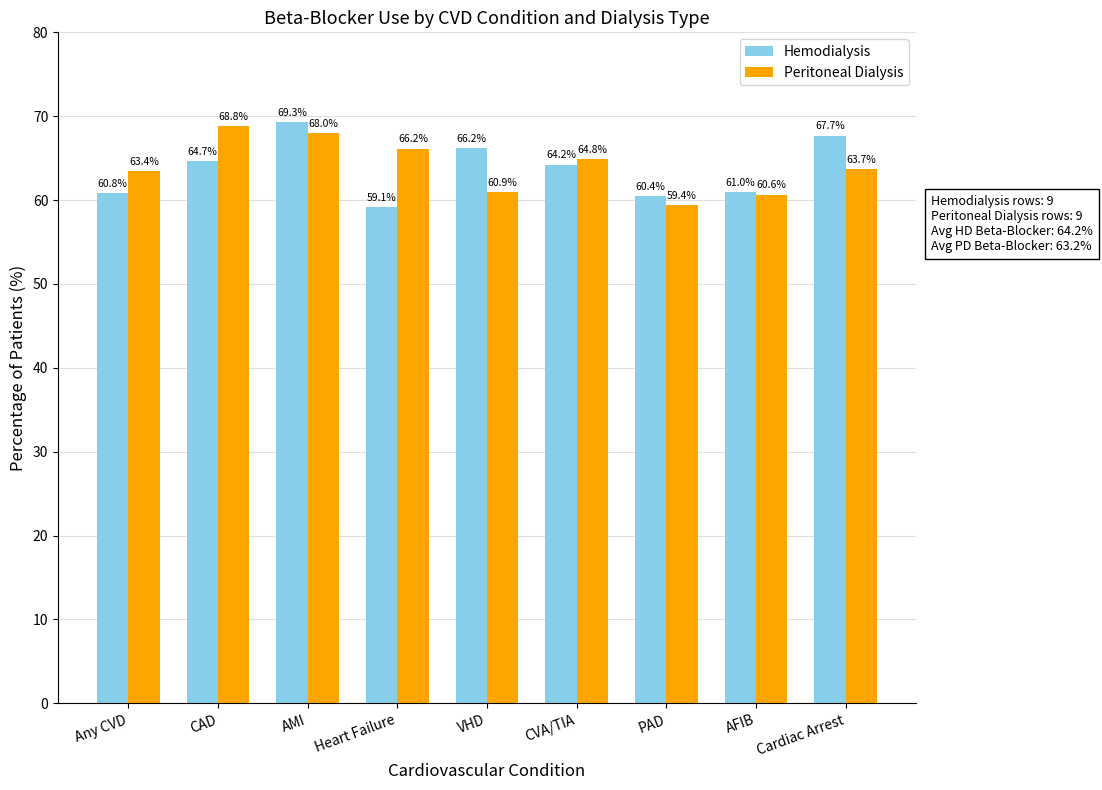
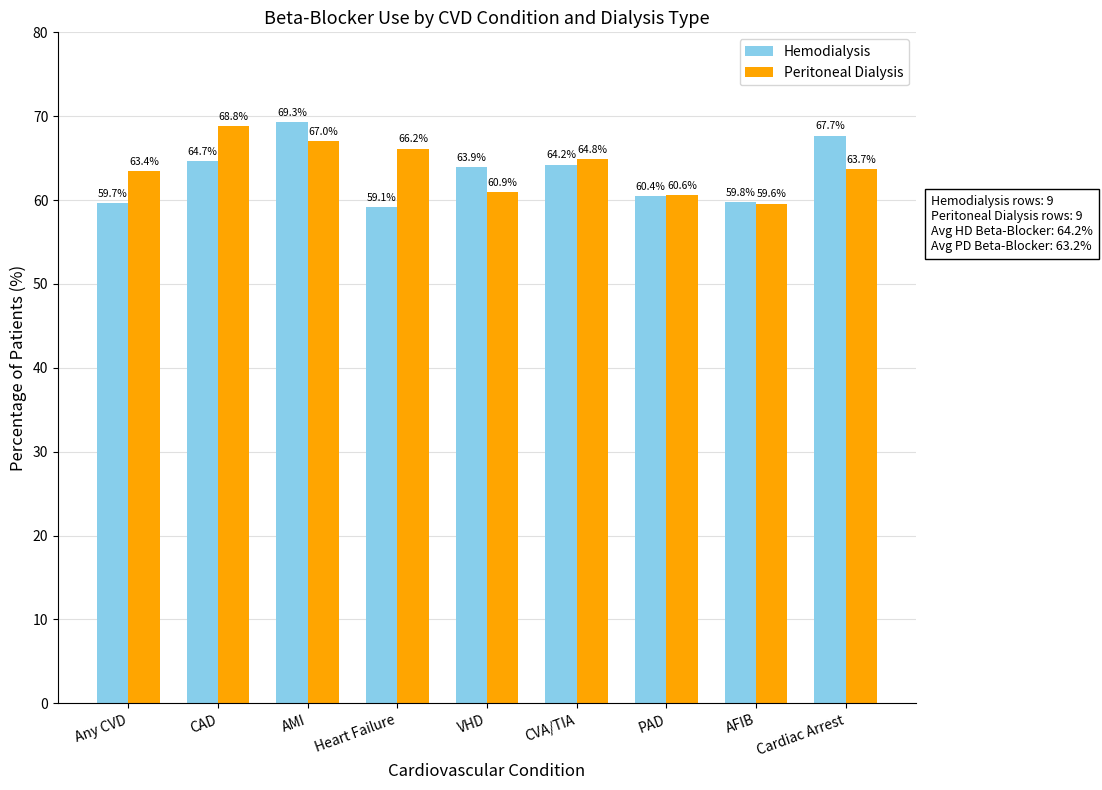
  {
    "Hemodialysis": {
-     "Any CVD": "60.8%",
+     "Any CVD": "59.7%",
      "CAD": "64.7%",
      "AMI": "69.3%",
      "Heart Failure": "59.1%",
-     "VHD": "66.2%",
+     "VHD": "63.9%",
      "CVA/TIA": "64.2%",
      "PAD": "60.4%",
-     "AFIB": "61.0%",
+     "AFIB": "59.8%",
      "Cardiac Arrest": "67.7%"
    },
    "Peritoneal Dialysis": {
      "Any CVD": "63.4%",
      "CAD": "68.8%",
-     "AMI": "68.0%",
+     "AMI": "67.0%",
      "Heart Failure": "66.2%",
      "VHD": "60.9%",
      "CVA/TIA": "64.8%",
-     "PAD": "59.4%",
-     "AFIB": "60.6%",
+     "PAD": "60.6%",
+     "AFIB": "59.6%",
      "Cardiac Arrest": "63.7%"
    }
  }
